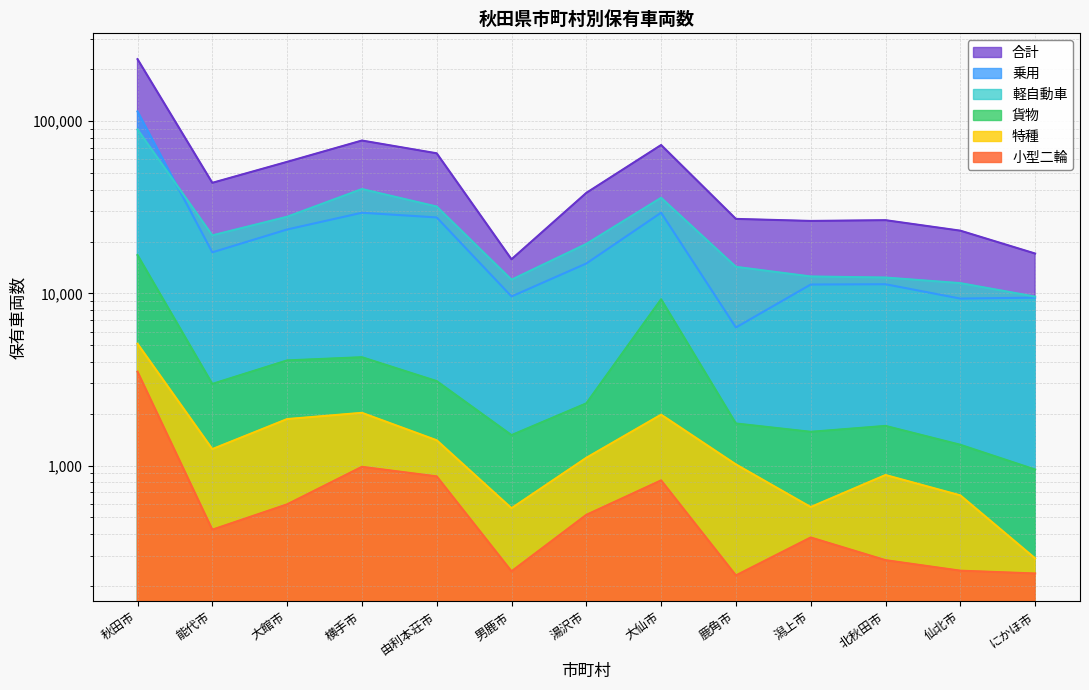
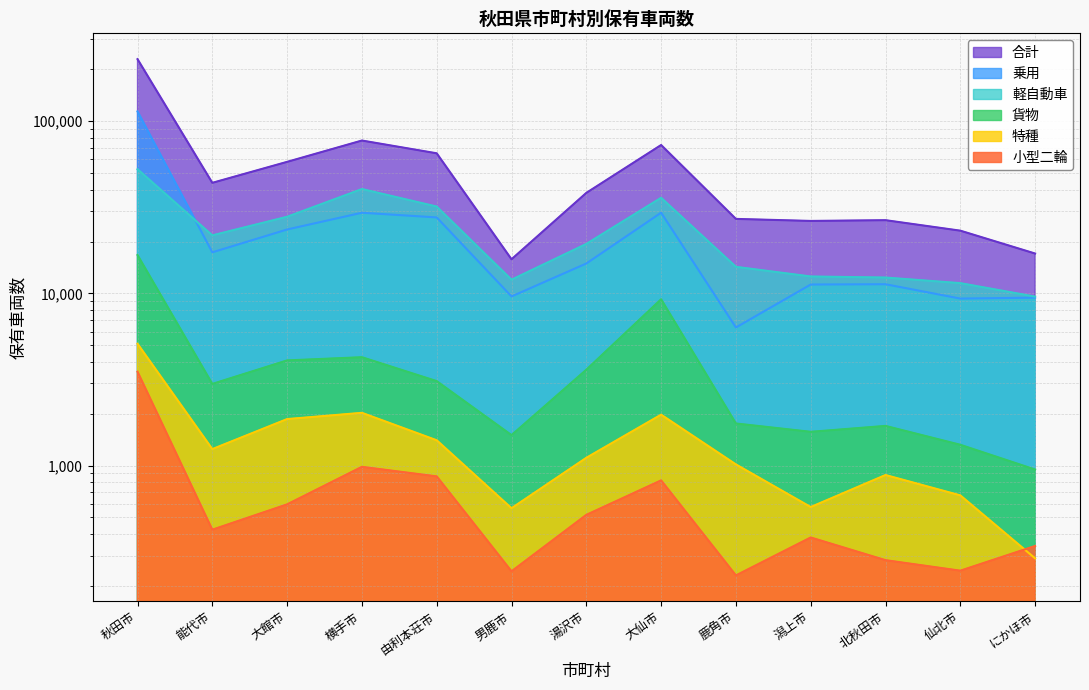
  {
    "合計": {
      "秋田市": "230,000",
      "能代市": "44,000",
      "大館市": "58,000",
      "横手市": "80,000",
      "由利本荘市": "65,000",
      "男鹿市": "16,000",
      "湯沢市": "38,000",
      "大仙市": "73,000",
      "鹿角市": "27,000",
      "潟上市": "26,000",
      "北秋田市": "27,000",
      "仙北市": "23,000",
      "にかほ市": "17,000"
    },
    "乗用": {
      "秋田市": "110,000",
      "能代市": "17,000",
      "大館市": "24,000",
      "横手市": "29,000",
      "由利本荘市": "28,000",
      "男鹿市": "10,000",
      "湯沢市": "15,000",
      "大仙市": "29,000",
      "鹿角市": "6,300",
      "潟上市": "11,000",
      "北秋田市": "11,000",
      "仙北市": "9,000"
    },
    "軽自動車": {
-     "秋田市": "90,000",
+     "秋田市": "53,000",
      "能代市": "22,000",
      "大館市": "28,000",
      "横手市": "40,000",
      "由利本荘市": "32,000",
      "男鹿市": "12,000",
      "湯沢市": "19,000",
      "大仙市": "36,000",
      "鹿角市": "14,000",
      "潟上市": "13,000",
      "北秋田市": "12,000",
      "仙北市": "11,000"
    },
    "貨物": {
      "秋田市": "17,000",
      "能代市": "3,000",
      "大館市": "4,100",
      "横手市": "4,300",
      "由利本荘市": "3,100",
      "男鹿市": "1,500",
-     "湯沢市": "2,300",
+     "湯沢市": "3,600",
      "大仙市": "9,000",
      "鹿角市": "1,800",
      "潟上市": "1,600",
      "北秋田市": "1,700",
      "仙北市": "1,300",
      "にかほ市": "900"
    },
    "特種": {
      "秋田市": "5,100",
      "能代市": "1,200",
      "大館市": "1,900",
      "横手市": "2,000",
      "由利本荘市": "1,400",
      "男鹿市": "570",
      "湯沢市": "1,100",
      "大仙市": "2,000",
      "鹿角市": "1,000",
      "潟上市": "570",
      "北秋田市": "900",
      "仙北市": "670",
      "にかほ市": "290"
    },
    "小型二輪": {
      "秋田市": "3,500",
      "能代市": "420",
      "大館市": "600",
      "横手市": "1,000",
      "由利本荘市": "900",
      "男鹿市": "240",
      "湯沢市": "520",
      "大仙市": "800",
      "鹿角市": "230",
      "潟上市": "380",
      "北秋田市": "280",
      "仙北市": "250",
-     "にかほ市": "240"
+     "にかほ市": "340"
    }
  }
